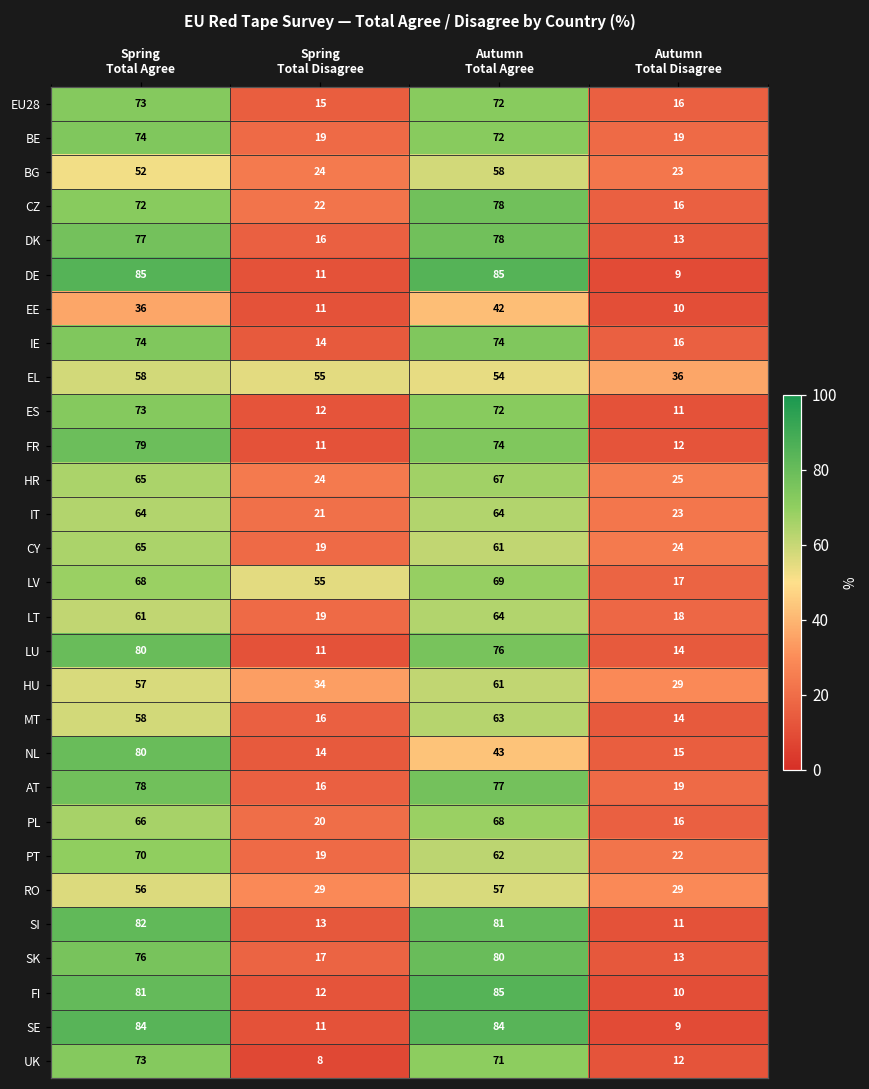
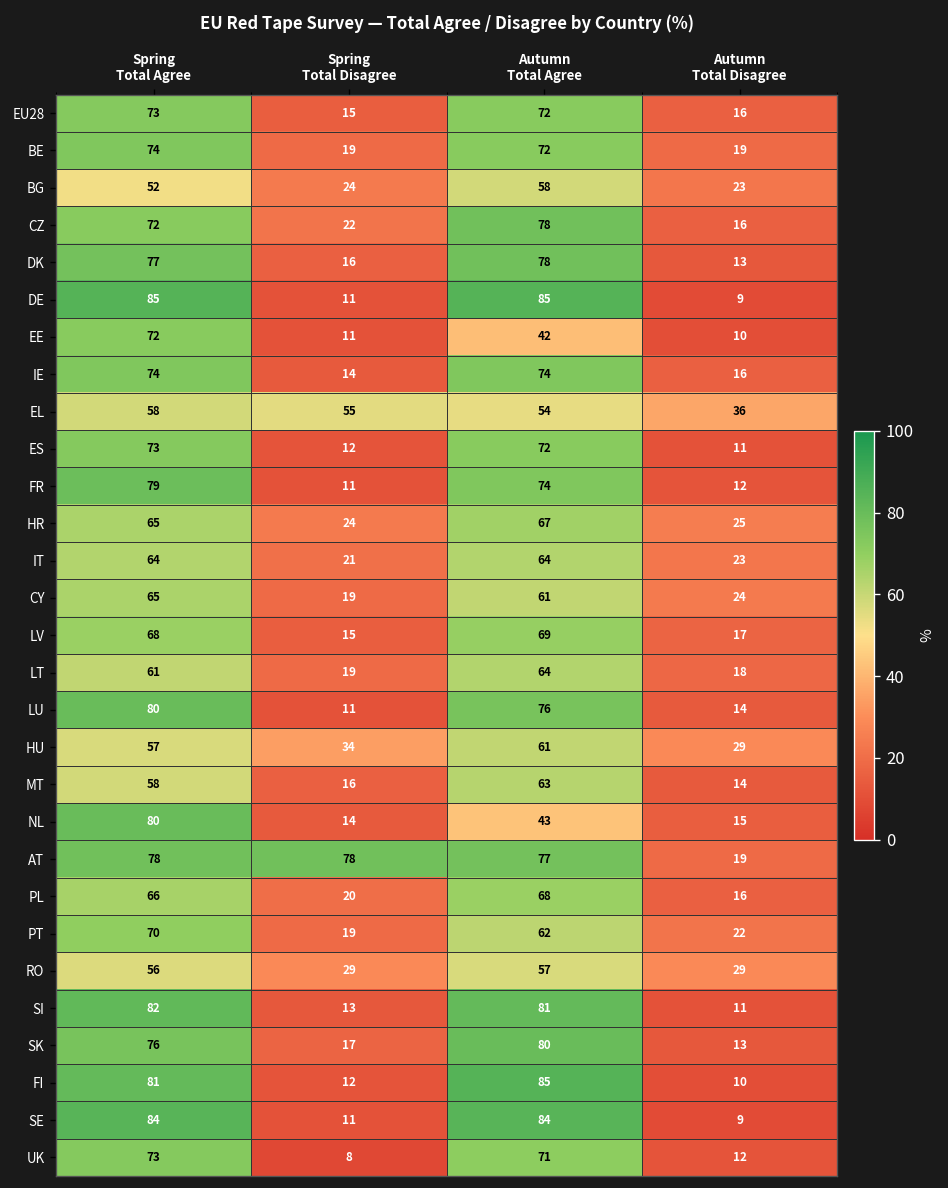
  {
    "EU28": {
      "Spring Total Agree": 73,
      "Spring Total Disagree": 15,
      "Autumn Total Agree": 72,
      "Autumn Total Disagree": 16
    },
    "BE": {
      "Spring Total Agree": 74,
      "Spring Total Disagree": 19,
      "Autumn Total Agree": 72,
      "Autumn Total Disagree": 19
    },
    "BG": {
      "Spring Total Agree": 52,
      "Spring Total Disagree": 24,
      "Autumn Total Agree": 58,
      "Autumn Total Disagree": 23
    },
    "CZ": {
      "Spring Total Agree": 72,
      "Spring Total Disagree": 22,
      "Autumn Total Agree": 78,
      "Autumn Total Disagree": 16
    },
    "DK": {
      "Spring Total Agree": 77,
      "Spring Total Disagree": 16,
      "Autumn Total Agree": 78,
      "Autumn Total Disagree": 13
    },
    "DE": {
      "Spring Total Agree": 85,
      "Spring Total Disagree": 11,
      "Autumn Total Agree": 85,
      "Autumn Total Disagree": 9
    },
    "EE": {
-     "Spring Total Agree": 36,
+     "Spring Total Agree": 72,
      "Spring Total Disagree": 11,
      "Autumn Total Agree": 42,
      "Autumn Total Disagree": 10
    },
    "IE": {
      "Spring Total Agree": 74,
      "Spring Total Disagree": 14,
      "Autumn Total Agree": 74,
      "Autumn Total Disagree": 16
    },
    "EL": {
      "Spring Total Agree": 58,
      "Spring Total Disagree": 55,
      "Autumn Total Agree": 54,
      "Autumn Total Disagree": 36
    },
    "ES": {
      "Spring Total Agree": 73,
      "Spring Total Disagree": 12,
      "Autumn Total Agree": 72,
      "Autumn Total Disagree": 11
    },
    "FR": {
      "Spring Total Agree": 79,
      "Spring Total Disagree": 11,
      "Autumn Total Agree": 74,
      "Autumn Total Disagree": 12
    },
    "HR": {
      "Spring Total Agree": 65,
      "Spring Total Disagree": 24,
      "Autumn Total Agree": 67,
      "Autumn Total Disagree": 25
    },
    "IT": {
      "Spring Total Agree": 64,
      "Spring Total Disagree": 21,
      "Autumn Total Agree": 64,
      "Autumn Total Disagree": 23
    },
    "CY": {
      "Spring Total Agree": 65,
      "Spring Total Disagree": 19,
      "Autumn Total Agree": 61,
      "Autumn Total Disagree": 24
    },
    "LV": {
      "Spring Total Agree": 68,
-     "Spring Total Disagree": 55,
+     "Spring Total Disagree": 15,
      "Autumn Total Agree": 69,
      "Autumn Total Disagree": 17
    },
    "LT": {
      "Spring Total Agree": 61,
      "Spring Total Disagree": 19,
      "Autumn Total Agree": 64,
      "Autumn Total Disagree": 18
    },
    "LU": {
      "Spring Total Agree": 80,
      "Spring Total Disagree": 11,
      "Autumn Total Agree": 76,
      "Autumn Total Disagree": 14
    },
    "HU": {
      "Spring Total Agree": 57,
      "Spring Total Disagree": 34,
      "Autumn Total Agree": 61,
      "Autumn Total Disagree": 29
    },
    "MT": {
      "Spring Total Agree": 58,
      "Spring Total Disagree": 16,
      "Autumn Total Agree": 63,
      "Autumn Total Disagree": 14
    },
    "NL": {
      "Spring Total Agree": 80,
      "Spring Total Disagree": 14,
      "Autumn Total Agree": 43,
      "Autumn Total Disagree": 15
    },
    "AT": {
      "Spring Total Agree": 78,
-     "Spring Total Disagree": 16,
+     "Spring Total Disagree": 78,
      "Autumn Total Agree": 77,
      "Autumn Total Disagree": 19
    },
    "PL": {
      "Spring Total Agree": 66,
      "Spring Total Disagree": 20,
      "Autumn Total Agree": 68,
      "Autumn Total Disagree": 16
    },
    "PT": {
      "Spring Total Agree": 70,
      "Spring Total Disagree": 19,
      "Autumn Total Agree": 62,
      "Autumn Total Disagree": 22
    },
    "RO": {
      "Spring Total Agree": 56,
      "Spring Total Disagree": 29,
      "Autumn Total Agree": 57,
      "Autumn Total Disagree": 29
    },
    "SI": {
      "Spring Total Agree": 82,
      "Spring Total Disagree": 13,
      "Autumn Total Agree": 81,
      "Autumn Total Disagree": 11
    },
    "SK": {
      "Spring Total Agree": 76,
      "Spring Total Disagree": 17,
      "Autumn Total Agree": 80,
      "Autumn Total Disagree": 13
    },
    "FI": {
      "Spring Total Agree": 81,
      "Spring Total Disagree": 12,
      "Autumn Total Agree": 85,
      "Autumn Total Disagree": 10
    },
    "SE": {
      "Spring Total Agree": 84,
      "Spring Total Disagree": 11,
      "Autumn Total Agree": 84,
      "Autumn Total Disagree": 9
    },
    "UK": {
      "Spring Total Agree": 73,
      "Spring Total Disagree": 8,
      "Autumn Total Agree": 71,
      "Autumn Total Disagree": 12
    }
  }
